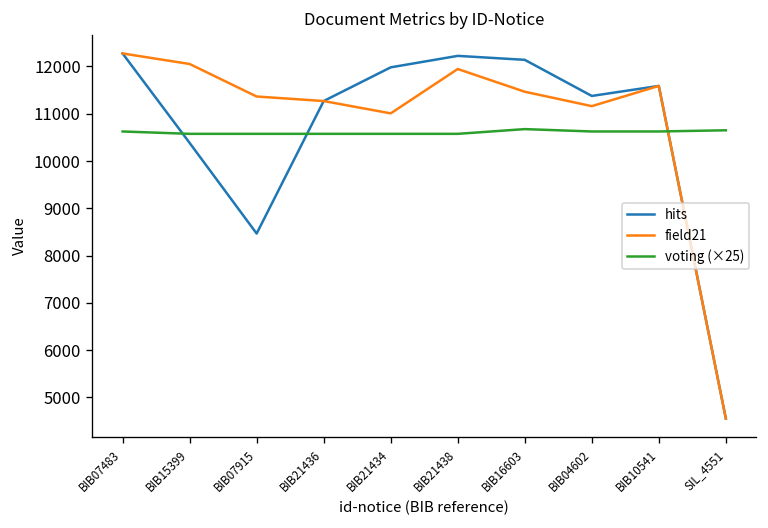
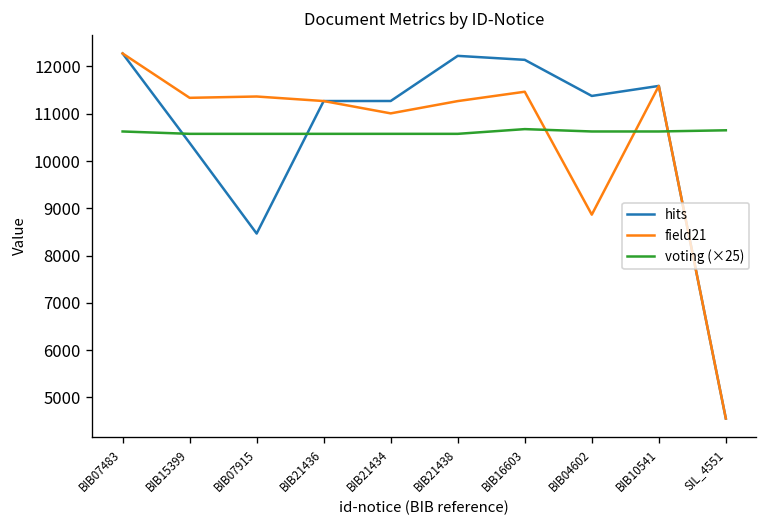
  {
    "hits": {
      "BIB15399": 10400,
      "BIB07915": 8500,
-     "BIB21434": 12000,
+     "BIB21434": 11300,
      "BIB21438": 12200,
      "BIB16603": 12100,
      "BIB04602": 11400
    },
    "field21": {
-     "BIB15399": 12100,
+     "BIB15399": 11300,
      "BIB07915": 11400,
      "BIB21434": 11000,
-     "BIB21438": 11900,
+     "BIB21438": 11300,
      "BIB16603": 11500,
-     "BIB04602": 11200
+     "BIB04602": 8900
    },
    "voting (×25)": {
      "BIB07483": 10600,
      "BIB15399": 10600,
      "BIB07915": 10600,
      "BIB21436": 10600,
      "BIB21434": 10600,
      "BIB21438": 10600,
      "BIB16603": 10700,
      "BIB04602": 10600,
      "BIB10541": 10600,
      "SIL_4551": 10700
    }
  }
